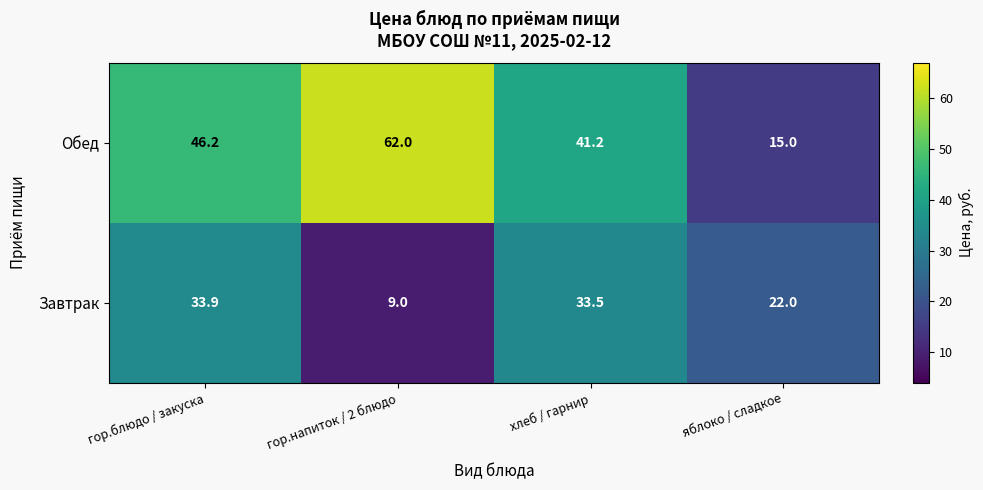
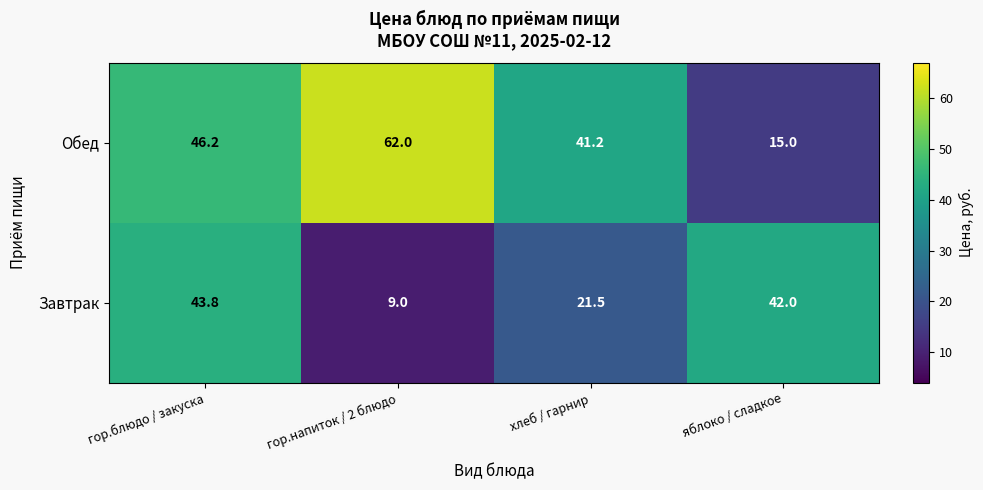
  {
    "Обед": {
      "гор.блюдо / закуска": 46.2,
      "гор.напиток / 2 блюдо": 62.0,
      "хлеб / гарнир": 41.2,
      "яблоко / сладкое": 15.0
    },
    "Завтрак": {
-     "гор.блюдо / закуска": 33.9,
+     "гор.блюдо / закуска": 43.8,
      "гор.напиток / 2 блюдо": 9.0,
-     "хлеб / гарнир": 33.5,
-     "яблоко / сладкое": 22.0
+     "хлеб / гарнир": 21.5,
+     "яблоко / сладкое": 42.0
    }
  }
